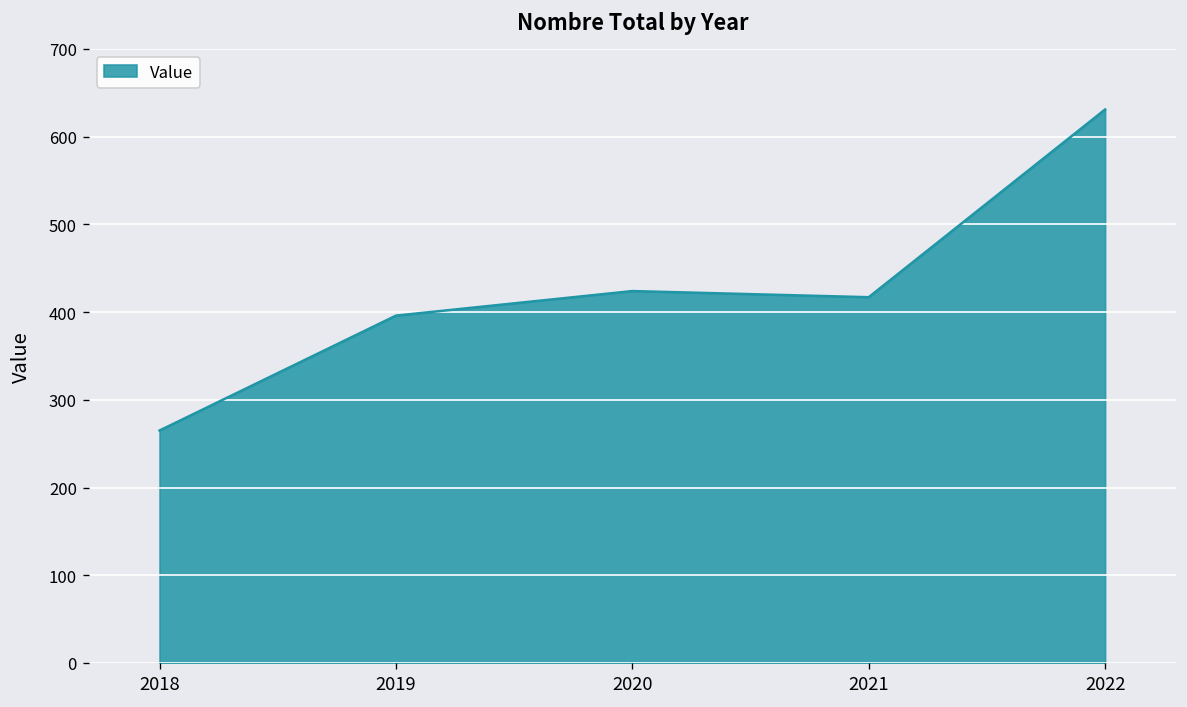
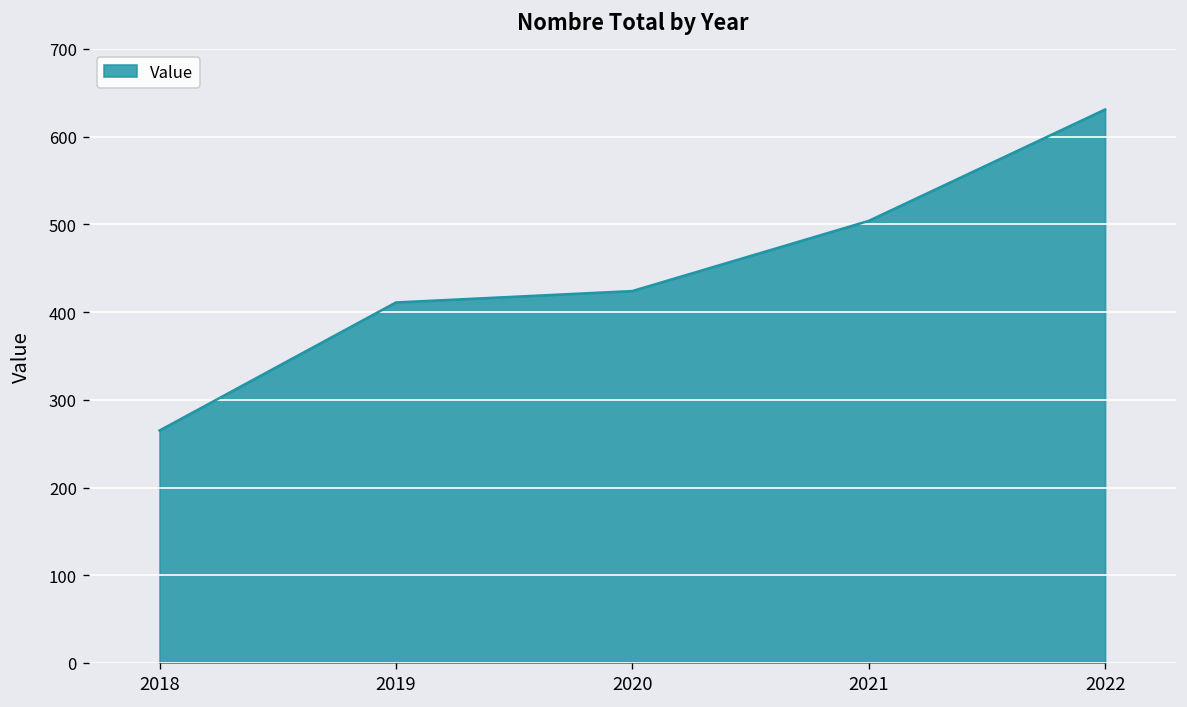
  {
    "2018": 270,
-   "2019": 400,
+   "2019": 410,
    "2020": 420,
-   "2021": 420,
+   "2021": 500,
    "2022": 630
  }
